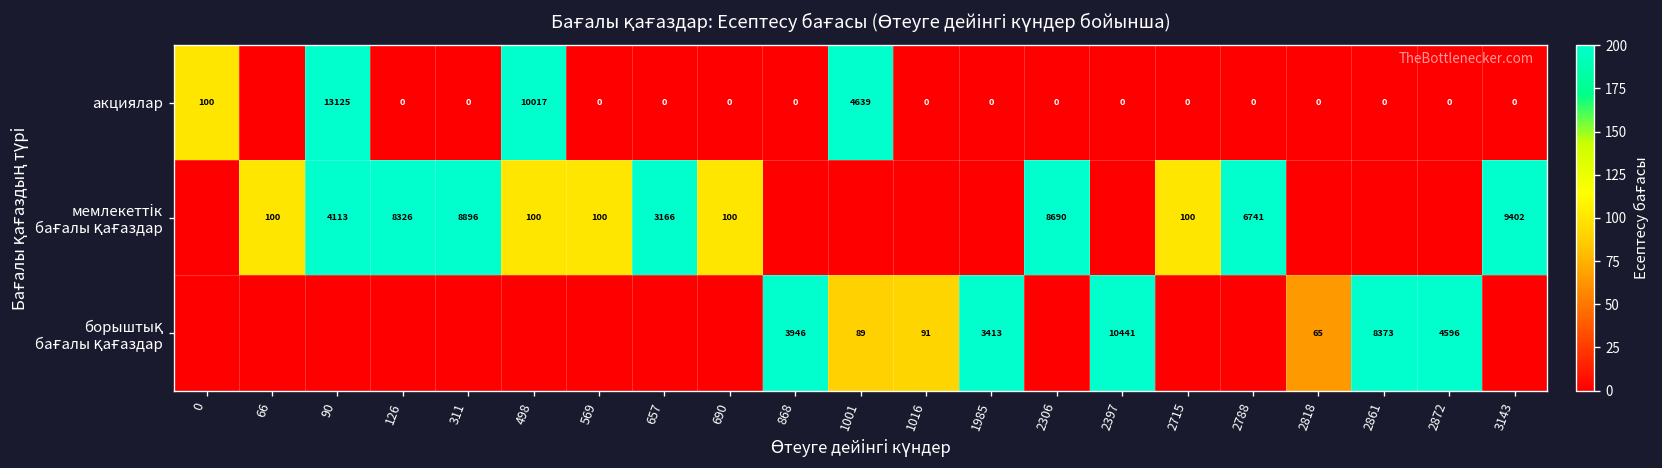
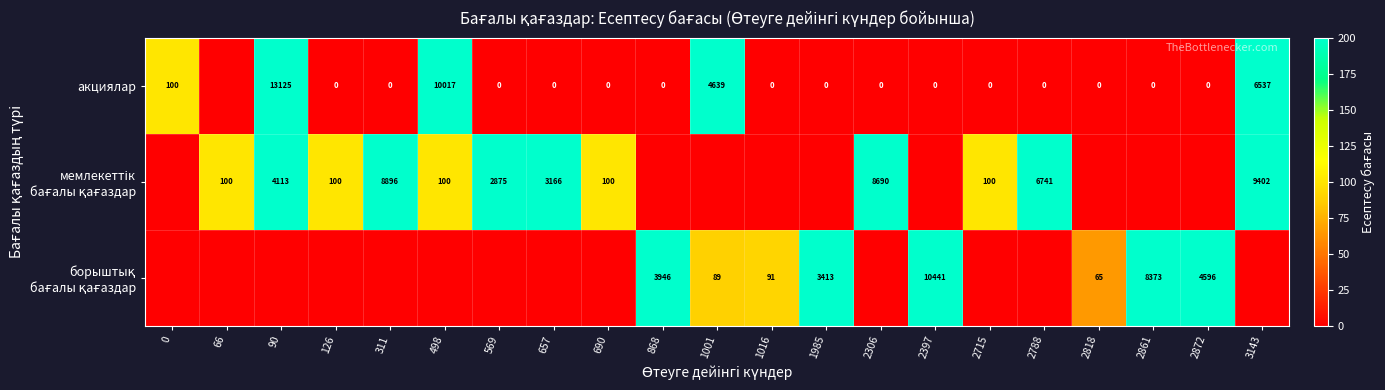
  {
    "акциялар": {
      "0": 100,
      "90": 13125,
      "126": 0,
      "311": 0,
      "498": 10017,
      "569": 0,
      "657": 0,
      "690": 0,
      "868": 0,
      "1001": 4639,
      "1016": 0,
      "1985": 0,
      "2306": 0,
      "2397": 0,
      "2715": 0,
      "2788": 0,
      "2818": 0,
      "2861": 0,
-     "3143": 0
+     "3143": 6537
    },
    "мемлекеттік бағалы қағаздар": {
      "66": 100,
      "90": 4113,
-     "126": 8326,
+     "126": 100,
      "311": 8896,
      "498": 100,
-     "569": 100,
+     "569": 2875,
      "657": 3166,
      "690": 100,
      "2306": 8690,
      "2715": 100,
      "2788": 6741,
      "3143": 9402
    },
    "борыштық бағалы қағаздар": {
      "868": 3946,
      "1001": 89,
      "1016": 91,
      "1985": 3413,
      "2397": 10441,
      "2818": 65,
      "2861": 8373,
      "2872": 4596
    }
  }
